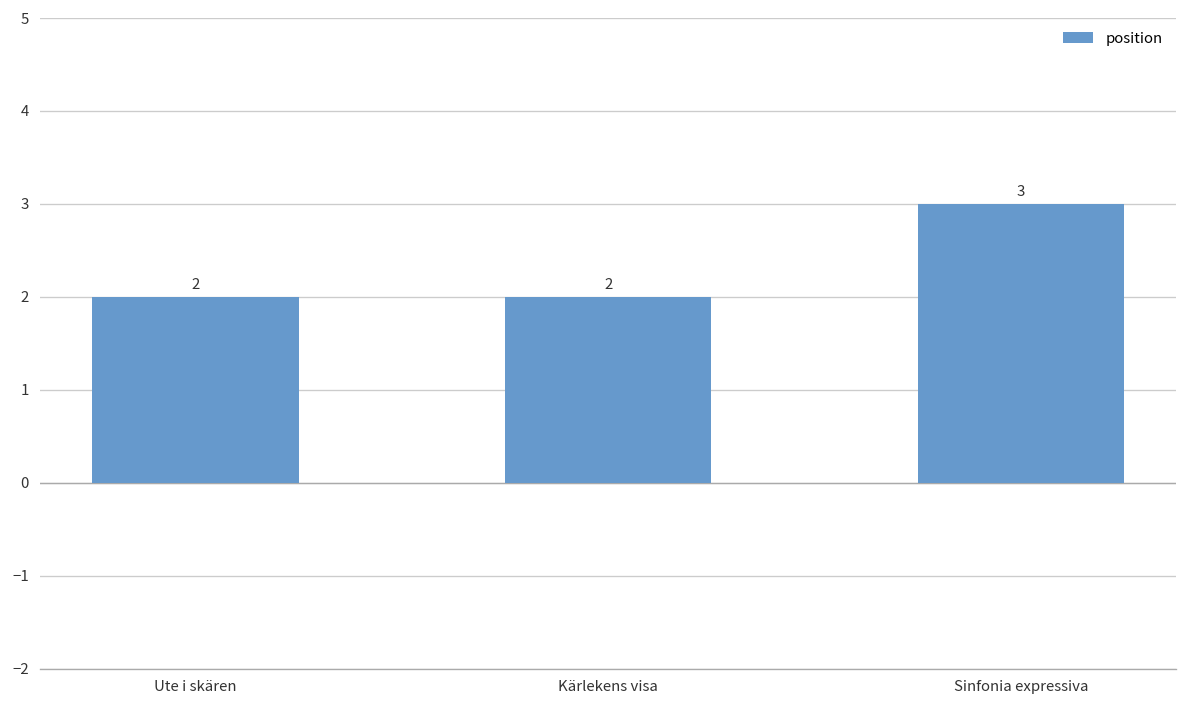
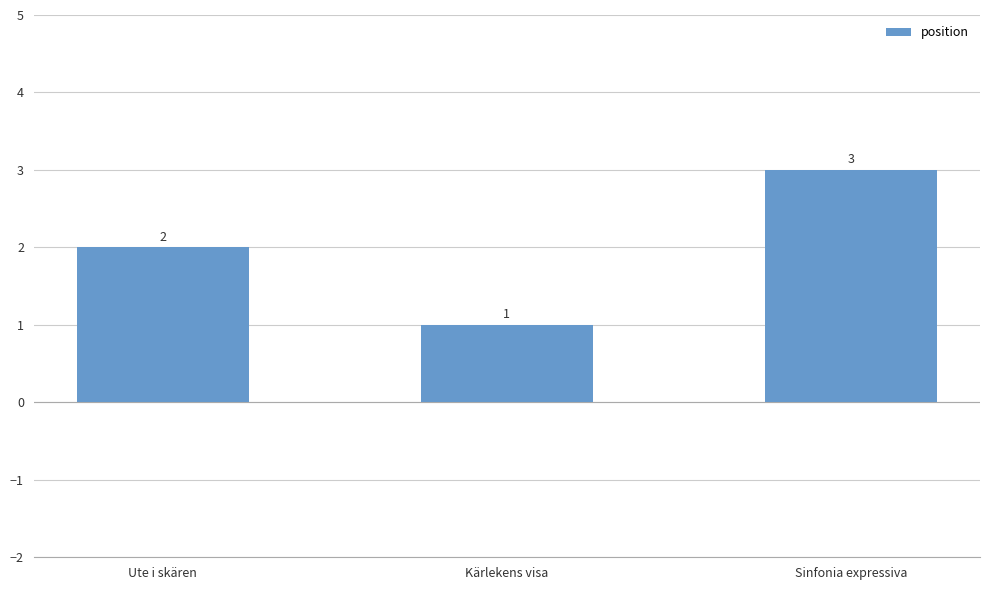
  {
    "Ute i skären": 2,
-   "Kärlekens visa": 2,
+   "Kärlekens visa": 1,
    "Sinfonia expressiva": 3
  }
